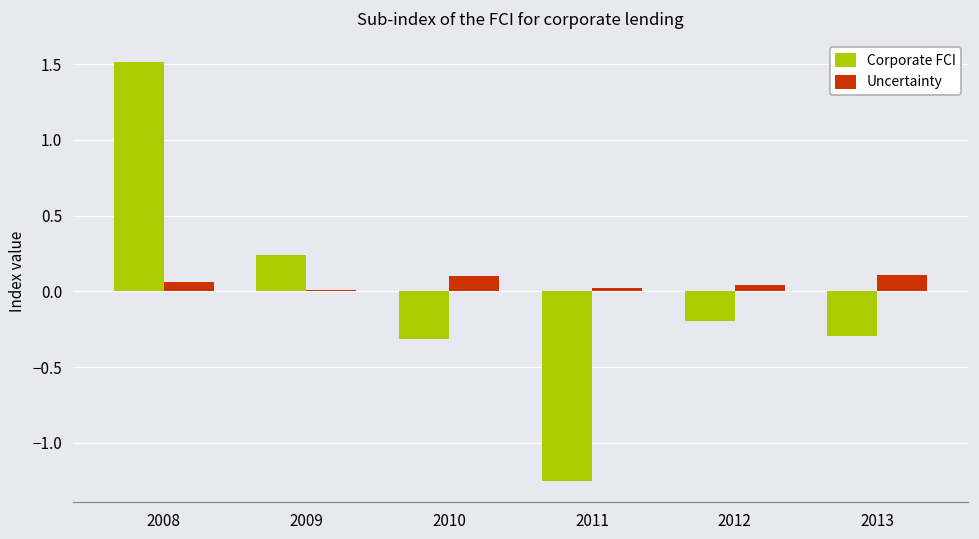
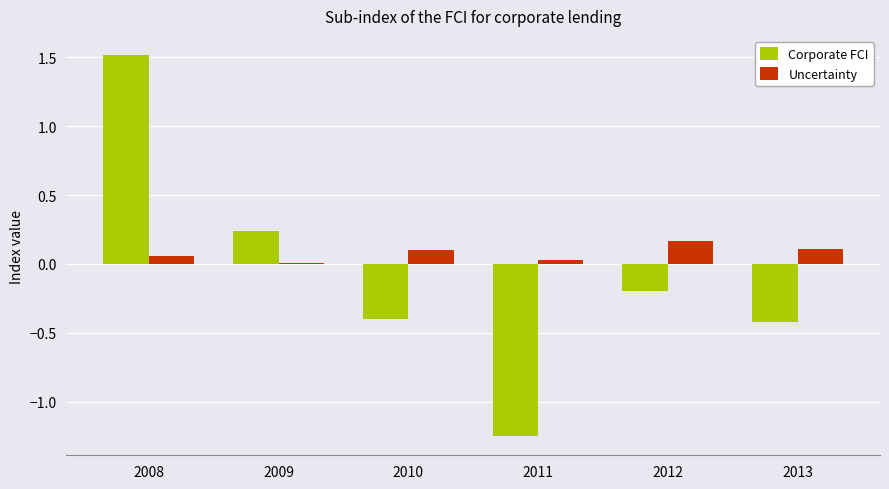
  {
    "Corporate FCI": {
      "2008": 1.52,
      "2009": 0.24,
-     "2010": -0.31,
+     "2010": -0.40,
      "2011": -1.25,
      "2012": -0.20,
-     "2013": -0.30
+     "2013": -0.42
    },
    "Uncertainty": {
      "2008": 0.06,
      "2010": 0.10,
      "2011": 0.03,
-     "2012": 0.04,
+     "2012": 0.16,
      "2013": 0.11
    }
  }
